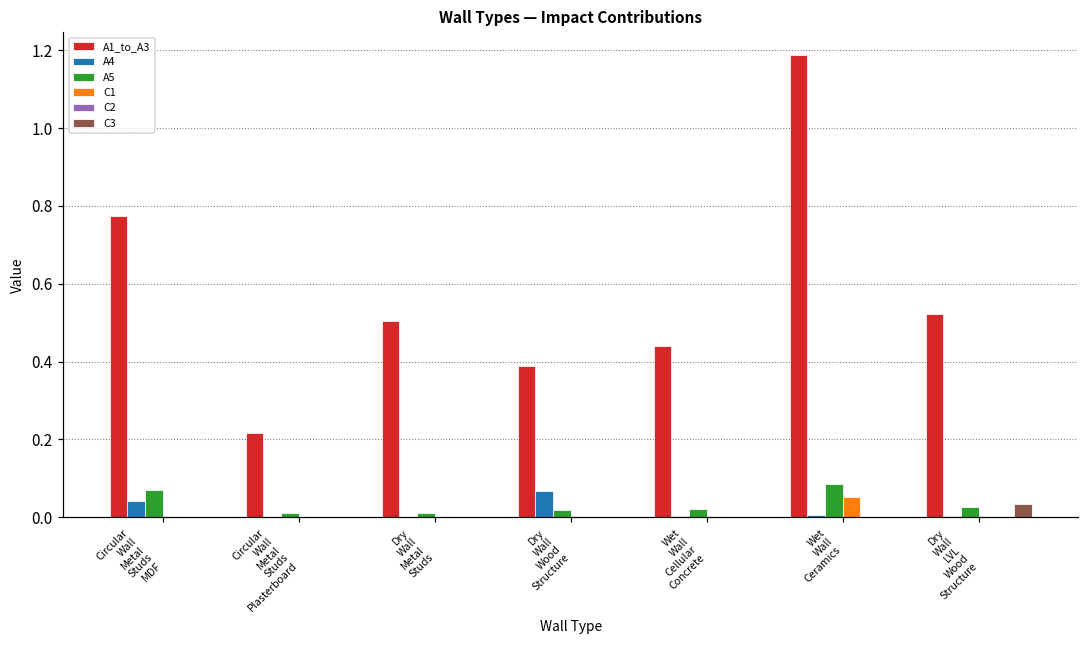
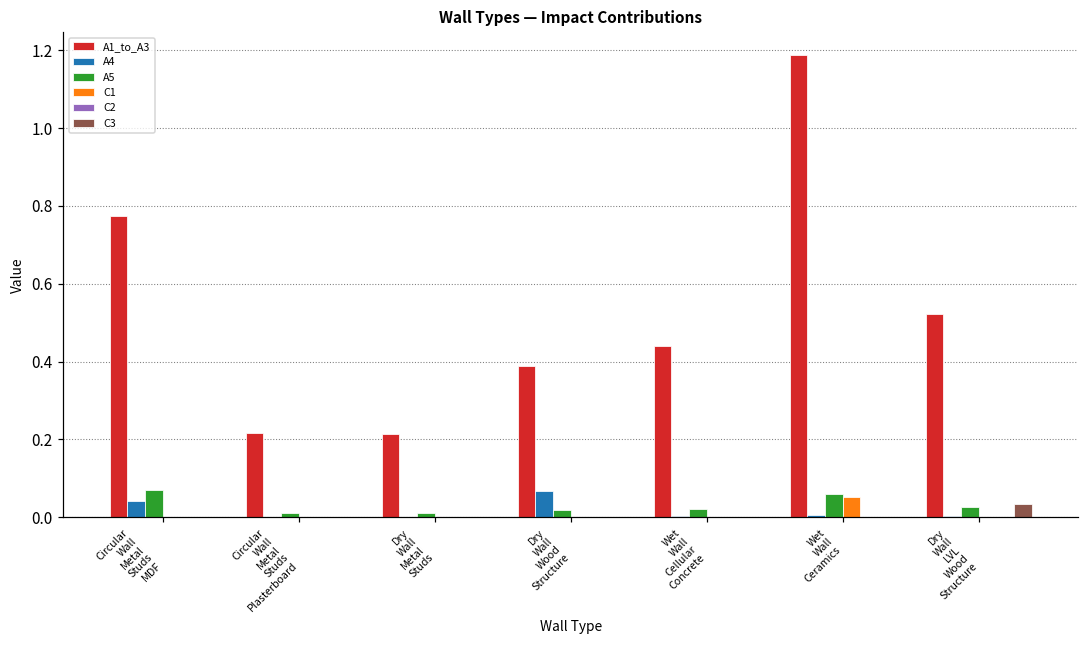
  {
    "A1_to_A3": {
      "Circular Wall Metal Studs MDF": 0.77,
      "Circular Wall Metal Studs Plasterboard": 0.22,
-     "Dry Wall Metal Studs": 0.50,
+     "Dry Wall Metal Studs": 0.21,
      "Dry Wall Wood Structure": 0.39,
      "Wet Wall Cellular Concrete": 0.44,
      "Wet Wall Ceramics": 1.19,
      "Dry Wall LVL Wood Structure": 0.52
    },
    "A4": {
      "Circular Wall Metal Studs MDF": 0.04,
      "Dry Wall Wood Structure": 0.07
    },
    "A5": {
      "Circular Wall Metal Studs MDF": 0.07,
      "Circular Wall Metal Studs Plasterboard": 0.01,
      "Dry Wall Metal Studs": 0.01,
      "Dry Wall Wood Structure": 0.02,
      "Wet Wall Cellular Concrete": 0.02,
-     "Wet Wall Ceramics": 0.08,
+     "Wet Wall Ceramics": 0.06,
      "Dry Wall LVL Wood Structure": 0.03
    },
    "C1": {
      "Circular Wall Metal Studs MDF": 0.00,
      "Wet Wall Ceramics": 0.05
    },
    "C3": {
      "Dry Wall LVL Wood Structure": 0.03
    }
  }
